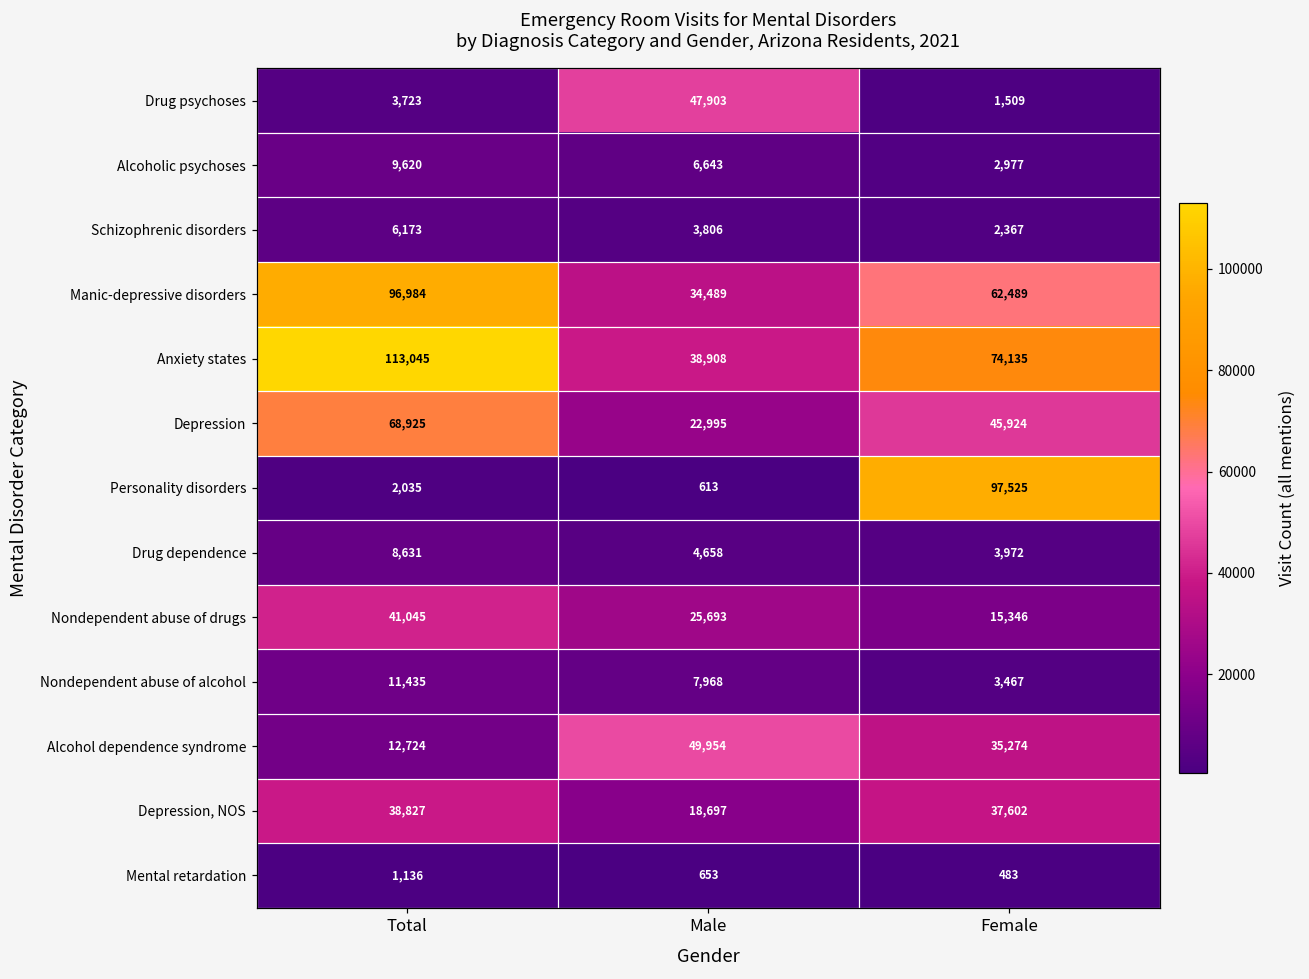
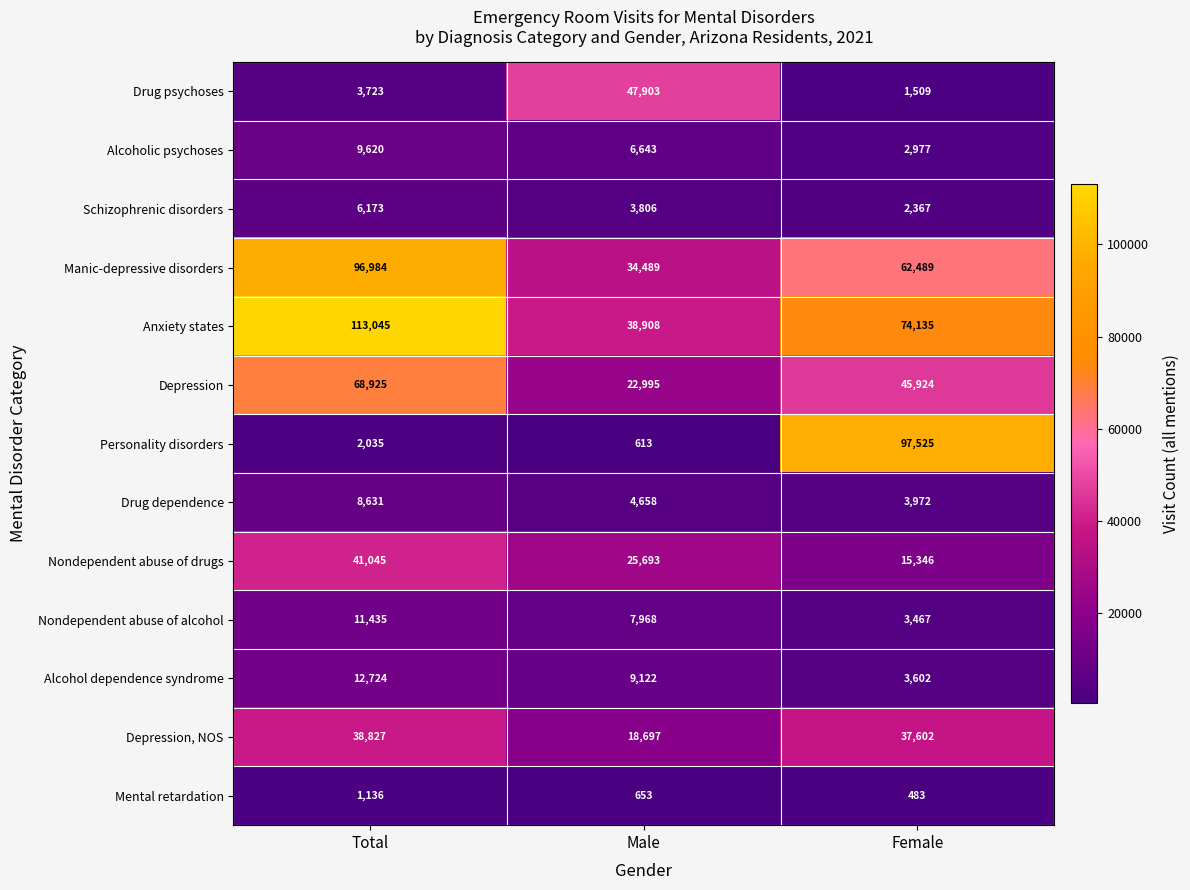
  {
    "Drug psychoses": {
      "Total": "3,723",
      "Male": "47,903",
      "Female": "1,509"
    },
    "Alcoholic psychoses": {
      "Total": "9,620",
      "Male": "6,643",
      "Female": "2,977"
    },
    "Schizophrenic disorders": {
      "Total": "6,173",
      "Male": "3,806",
      "Female": "2,367"
    },
    "Manic-depressive disorders": {
      "Total": "96,984",
      "Male": "34,489",
      "Female": "62,489"
    },
    "Anxiety states": {
      "Total": "113,045",
      "Male": "38,908",
      "Female": "74,135"
    },
    "Depression": {
      "Total": "68,925",
      "Male": "22,995",
      "Female": "45,924"
    },
    "Personality disorders": {
      "Total": "2,035",
      "Male": "613",
      "Female": "97,525"
    },
    "Drug dependence": {
      "Total": "8,631",
      "Male": "4,658",
      "Female": "3,972"
    },
    "Nondependent abuse of drugs": {
      "Total": "41,045",
      "Male": "25,693",
      "Female": "15,346"
    },
    "Nondependent abuse of alcohol": {
      "Total": "11,435",
      "Male": "7,968",
      "Female": "3,467"
    },
    "Alcohol dependence syndrome": {
      "Total": "12,724",
-     "Male": "49,954",
-     "Female": "35,274"
+     "Male": "9,122",
+     "Female": "3,602"
    },
    "Depression, NOS": {
      "Total": "38,827",
      "Male": "18,697",
      "Female": "37,602"
    },
    "Mental retardation": {
      "Total": "1,136",
      "Male": "653",
      "Female": "483"
    }
  }
